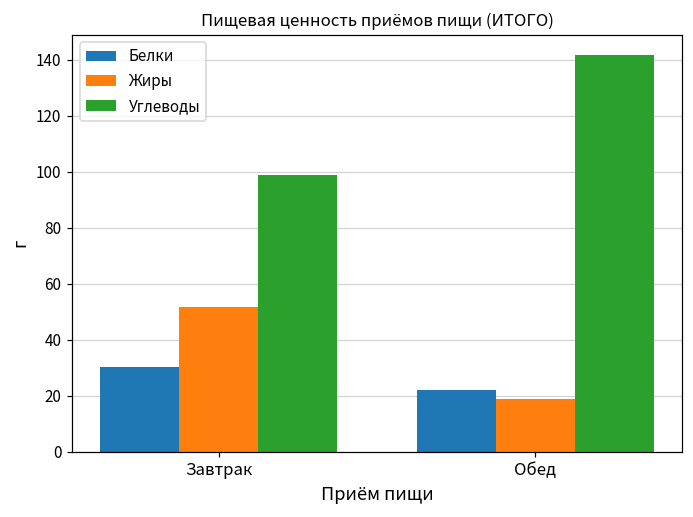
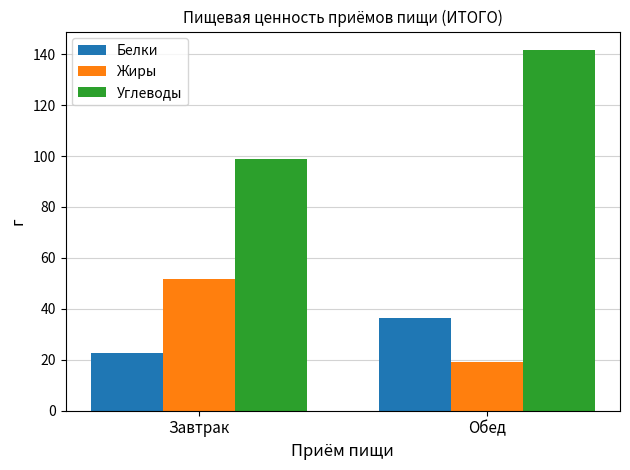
  {
    "Белки": {
-     "Завтрак": 30,
-     "Обед": 22
+     "Завтрак": 23,
+     "Обед": 36
    },
    "Жиры": {
      "Завтрак": 52,
      "Обед": 19
    },
    "Углеводы": {
      "Завтрак": 99,
      "Обед": 142
    }
  }
